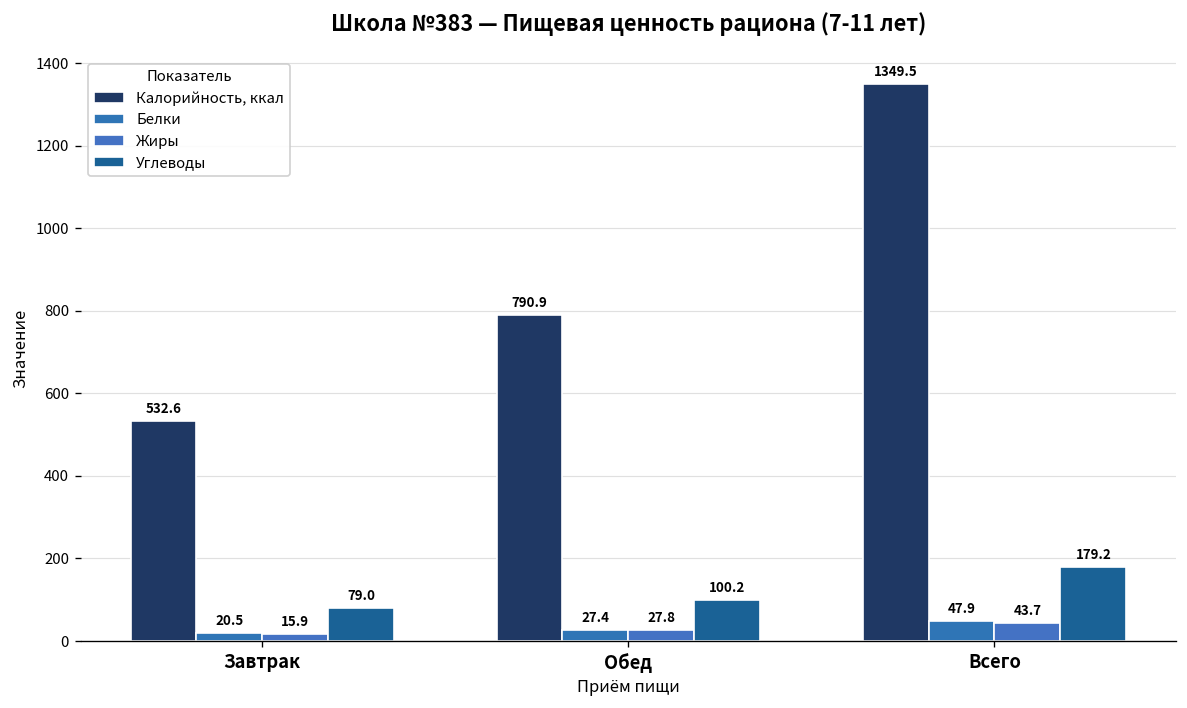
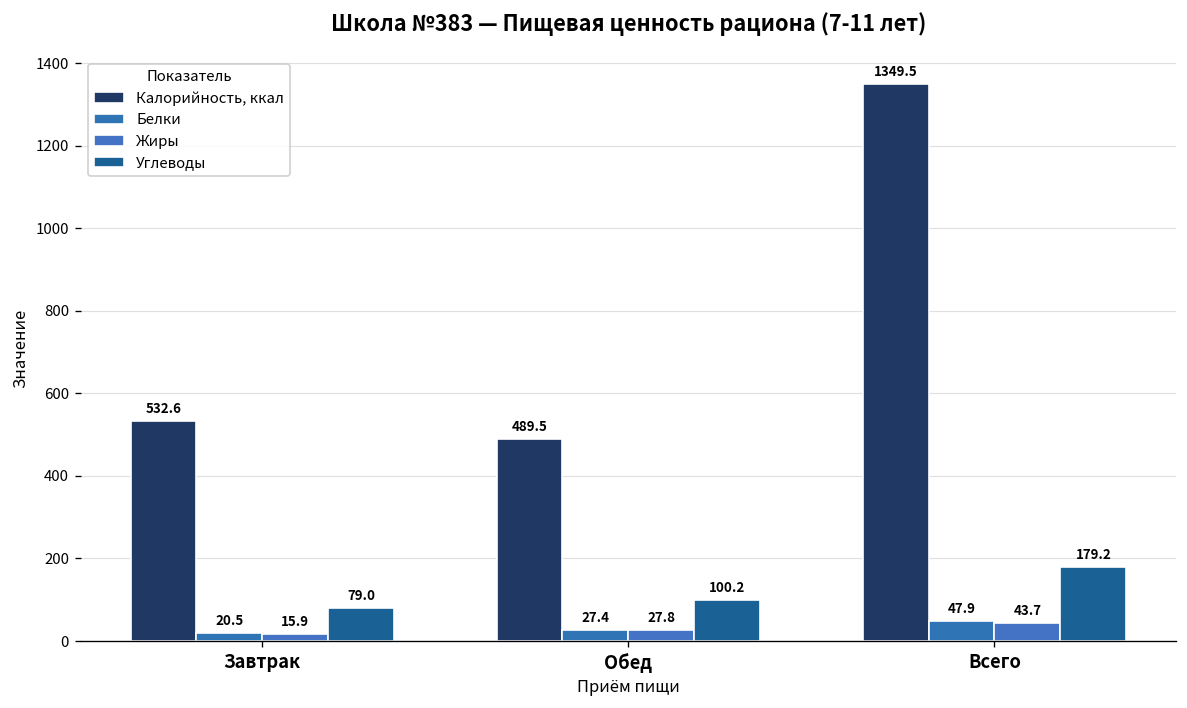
  {
    "Калорийность, ккал": {
      "Завтрак": 532.6,
-     "Обед": 790.9,
+     "Обед": 489.5,
      "Всего": 1349.5
    }
  }
